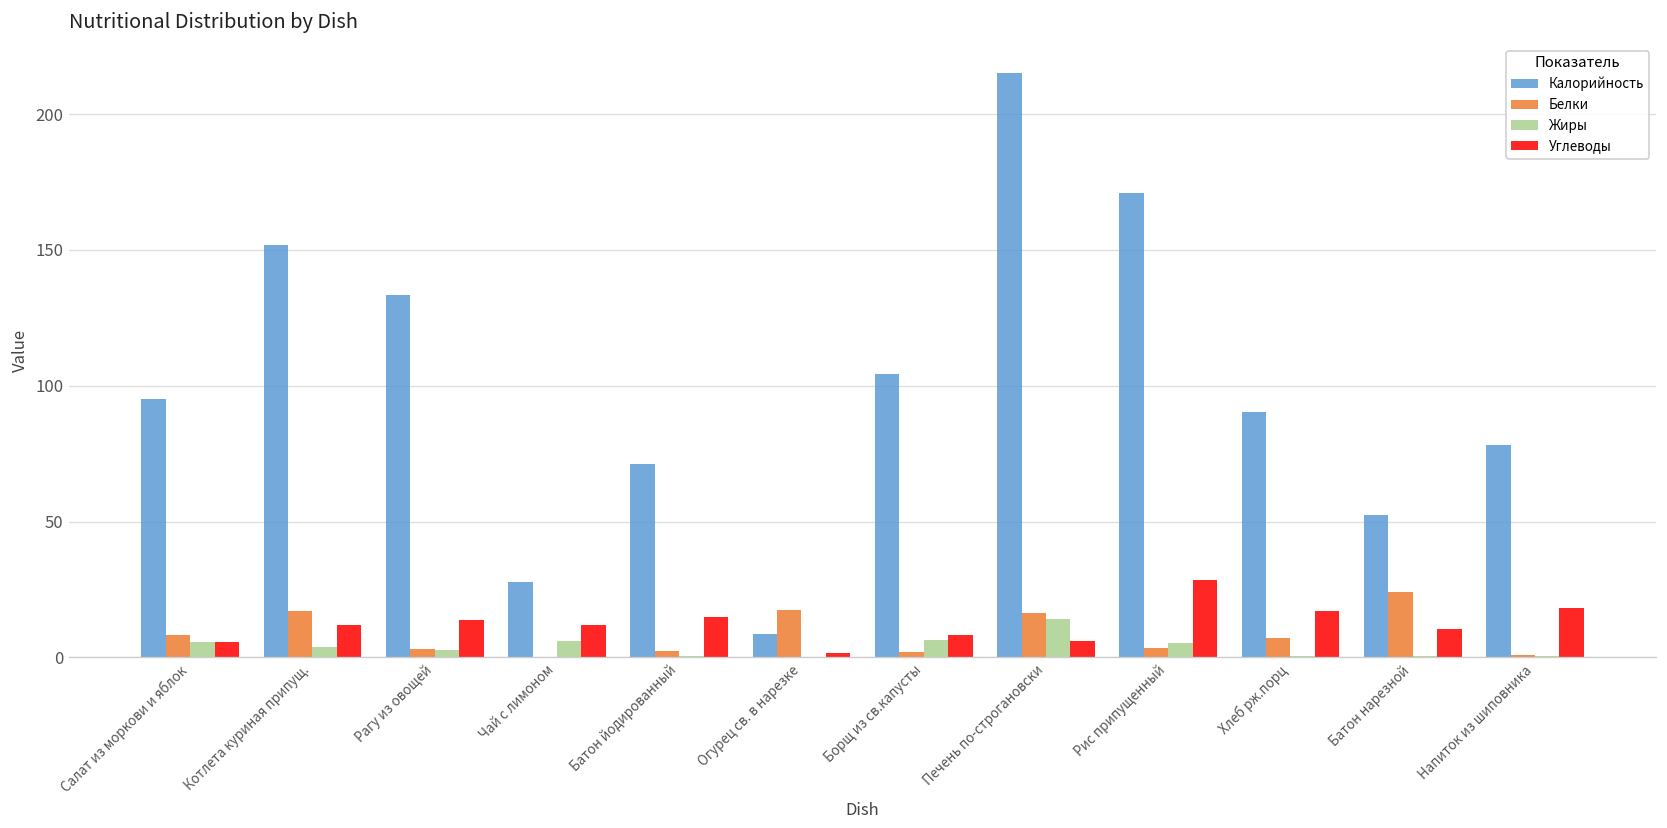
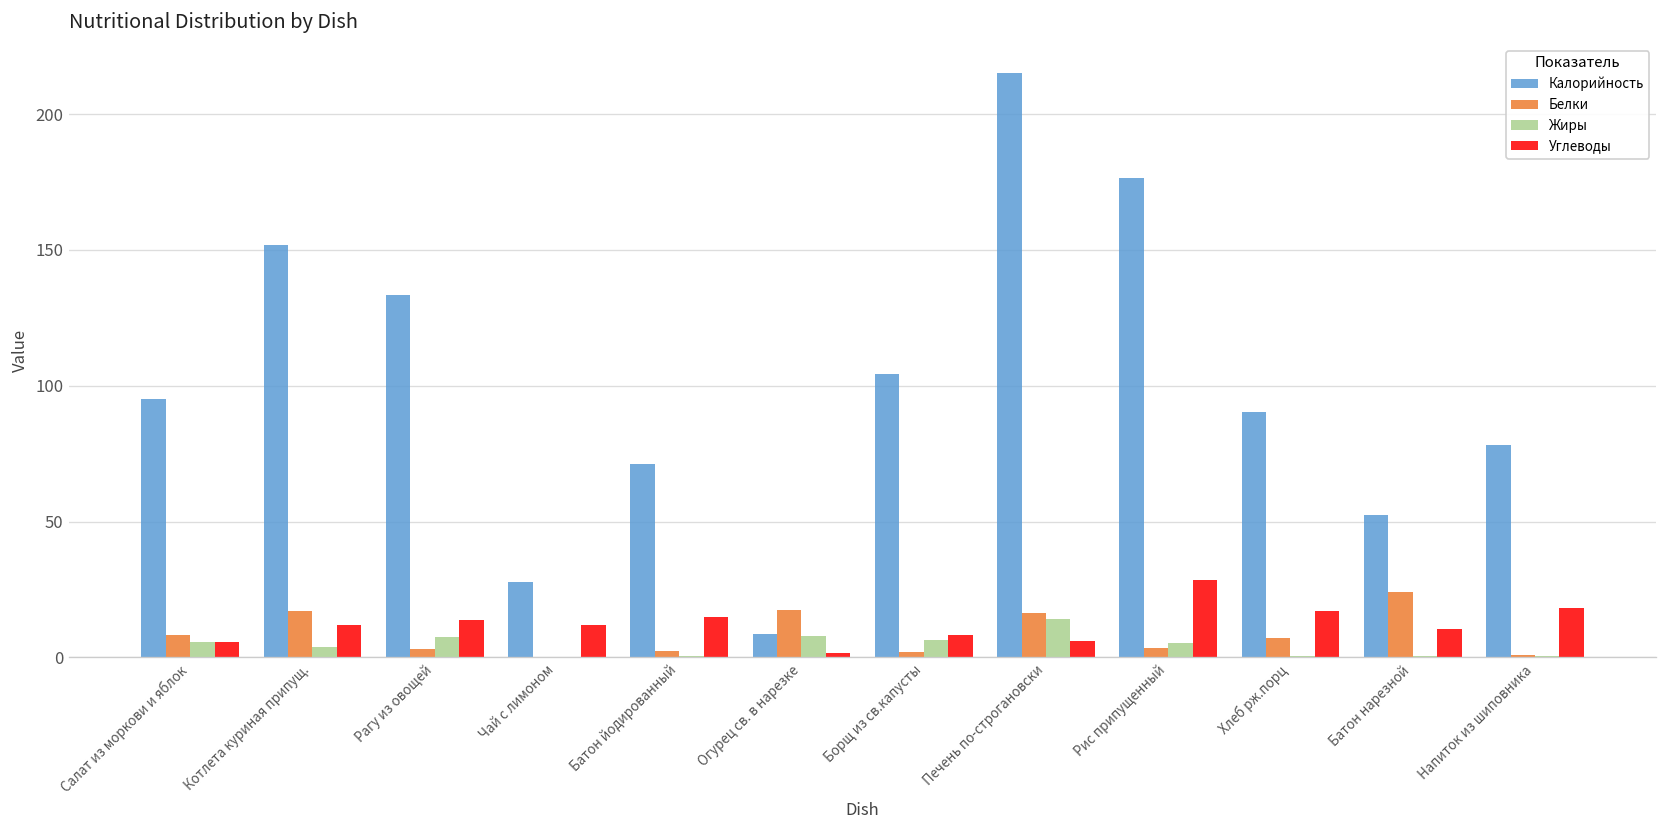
  {
    "Калорийность": {
      "Салат из моркови и яблок": 95,
      "Котлета куриная припущ.": 152,
      "Рагу из овощей": 133,
      "Чай с лимоном": 28,
      "Батон йодированный": 71,
      "Огурец св. в нарезке": 9,
      "Борщ из св.капусты": 104,
      "Печень по-строгановски": 215,
-     "Рис припущенный": 171,
+     "Рис припущенный": 177,
      "Хлеб рж.порц": 91,
      "Батон нарезной": 52,
      "Напиток из шиповника": 78
    },
    "Белки": {
      "Салат из моркови и яблок": 8,
      "Котлета куриная припущ.": 17,
      "Рагу из овощей": 3,
      "Батон йодированный": 2,
      "Огурец св. в нарезке": 18,
      "Борщ из св.капусты": 2,
      "Печень по-строгановски": 16,
      "Рис припущенный": 3,
      "Хлеб рж.порц": 7,
      "Батон нарезной": 24
    },
    "Жиры": {
      "Салат из моркови и яблок": 6,
      "Котлета куриная припущ.": 4,
-     "Рагу из овощей": 3,
-     "Чай с лимоном": 6,
-     "Огурец св. в нарезке": 0,
+     "Рагу из овощей": 8,
+     "Чай с лимоном": 0,
+     "Огурец св. в нарезке": 8,
      "Борщ из св.капусты": 6,
      "Печень по-строгановски": 14,
      "Рис припущенный": 5
    },
    "Углеводы": {
      "Салат из моркови и яблок": 6,
      "Котлета куриная припущ.": 12,
      "Рагу из овощей": 14,
      "Чай с лимоном": 12,
      "Батон йодированный": 15,
      "Огурец св. в нарезке": 2,
      "Борщ из св.капусты": 8,
      "Печень по-строгановски": 6,
      "Рис припущенный": 29,
      "Хлеб рж.порц": 17,
      "Батон нарезной": 10,
      "Напиток из шиповника": 18
    }
  }
